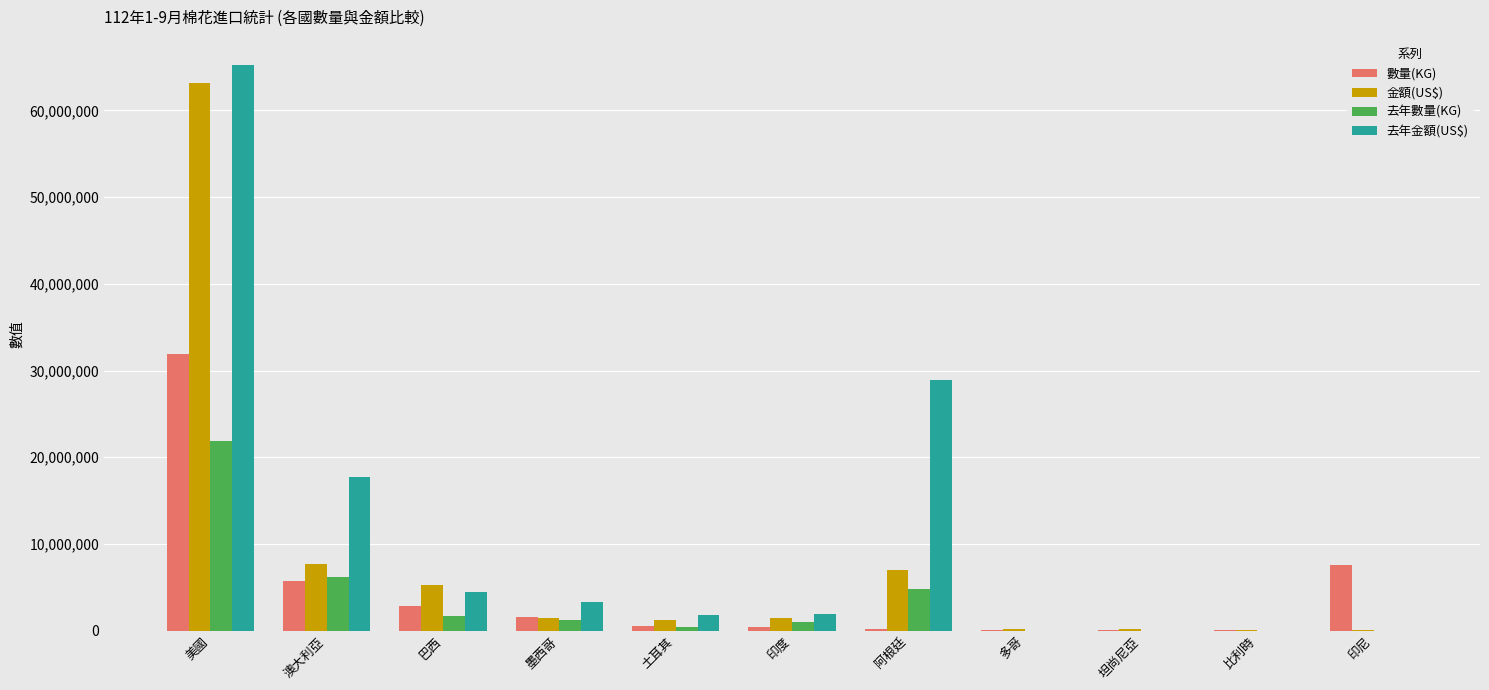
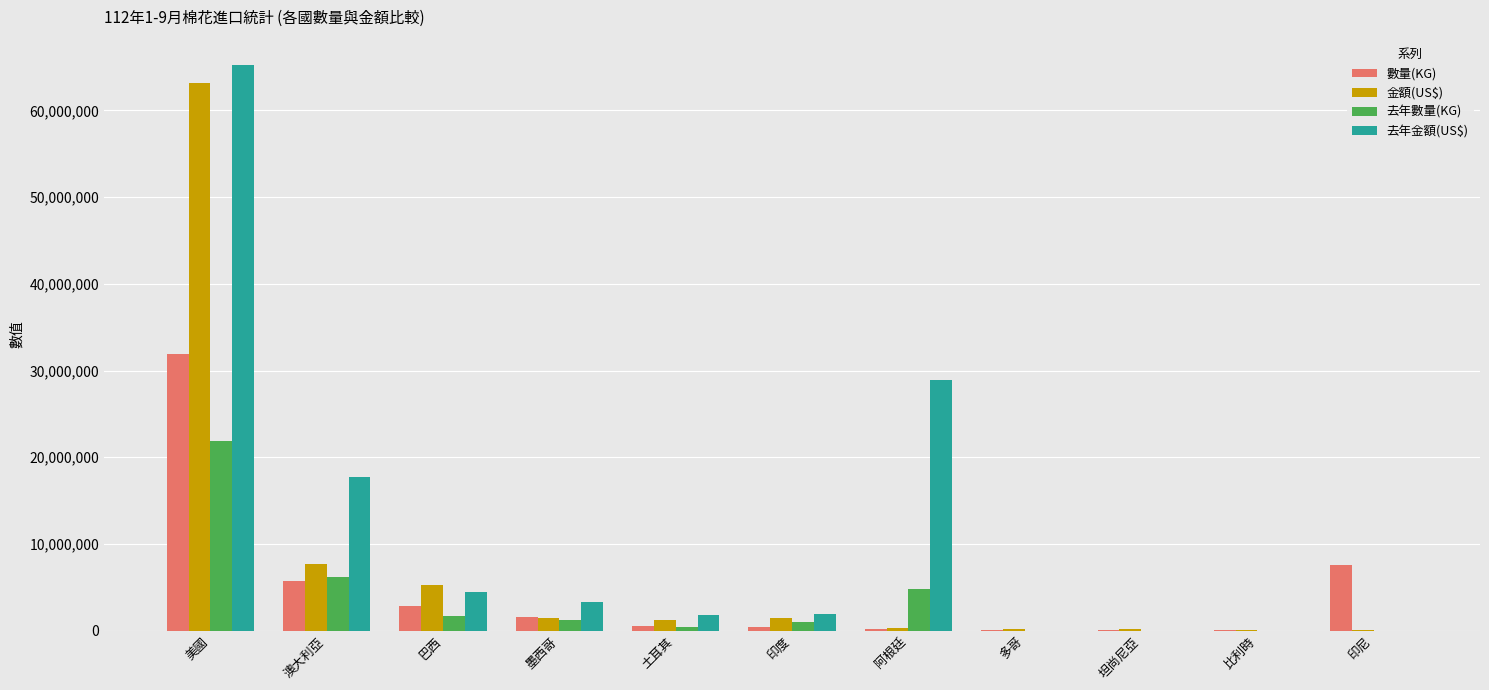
  {
    "數量(KG)": {
      "美國": "32,000,000",
      "澳大利亞": "6,000,000",
      "巴西": "3,000,000",
      "墨西哥": "2,000,000",
      "土耳其": "0",
      "印度": "0",
      "印尼": "8,000,000"
    },
    "金額(US$)": {
      "美國": "63,000,000",
      "澳大利亞": "8,000,000",
      "巴西": "5,000,000",
      "墨西哥": "1,000,000",
      "土耳其": "1,000,000",
      "印度": "1,000,000",
-     "阿根廷": "7,000,000"
+     "阿根廷": "0"
    },
    "去年數量(KG)": {
      "美國": "22,000,000",
      "澳大利亞": "6,000,000",
      "巴西": "2,000,000",
      "墨西哥": "1,000,000",
      "土耳其": "0",
      "印度": "1,000,000",
      "阿根廷": "5,000,000",
      "多哥": "0",
      "坦尚尼亞": "0",
      "比利時": "0",
      "印尼": "0"
    },
    "去年金額(US$)": {
      "美國": "65,000,000",
      "澳大利亞": "18,000,000",
      "巴西": "4,000,000",
      "墨西哥": "3,000,000",
      "土耳其": "2,000,000",
      "印度": "2,000,000",
      "阿根廷": "29,000,000",
      "多哥": "0",
      "坦尚尼亞": "0",
      "比利時": "0",
      "印尼": "0"
    }
  }
